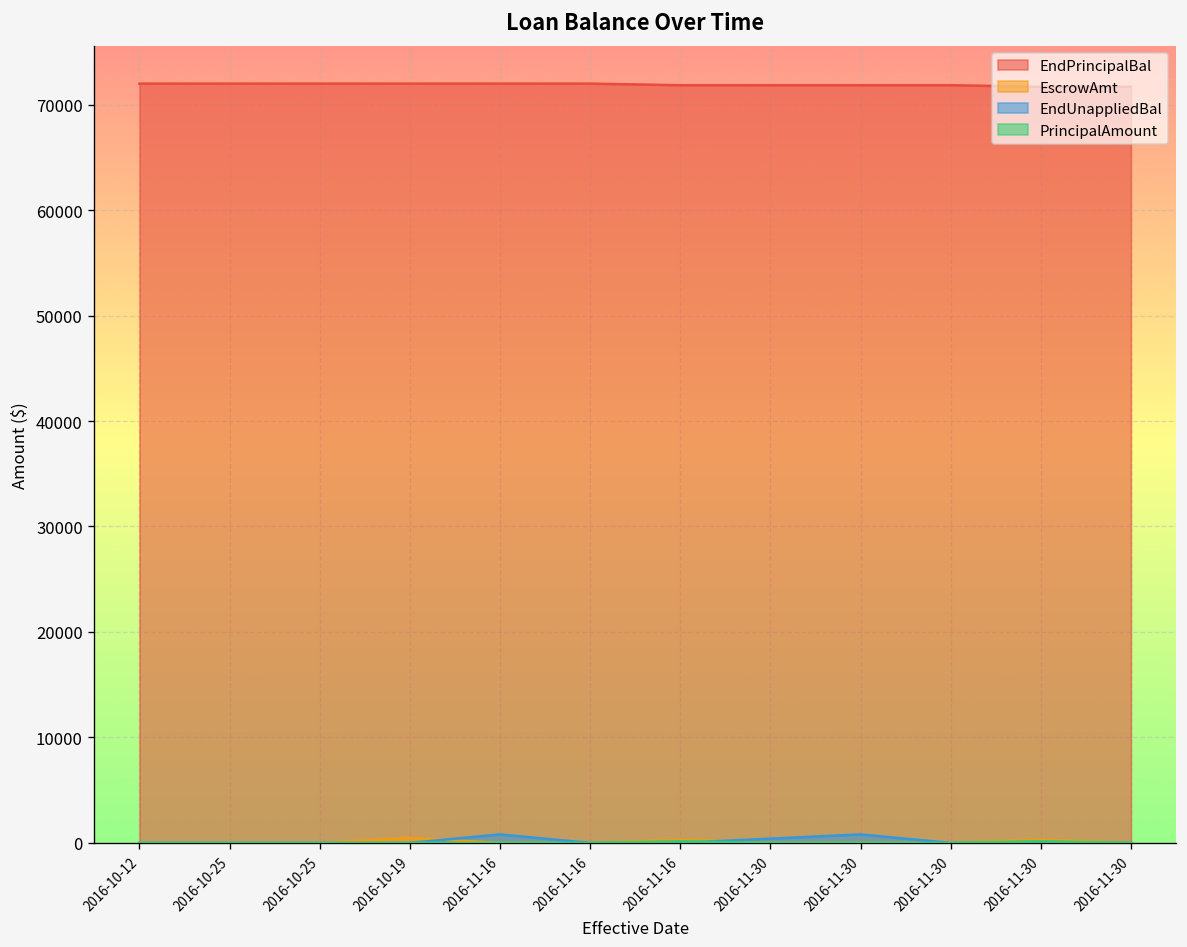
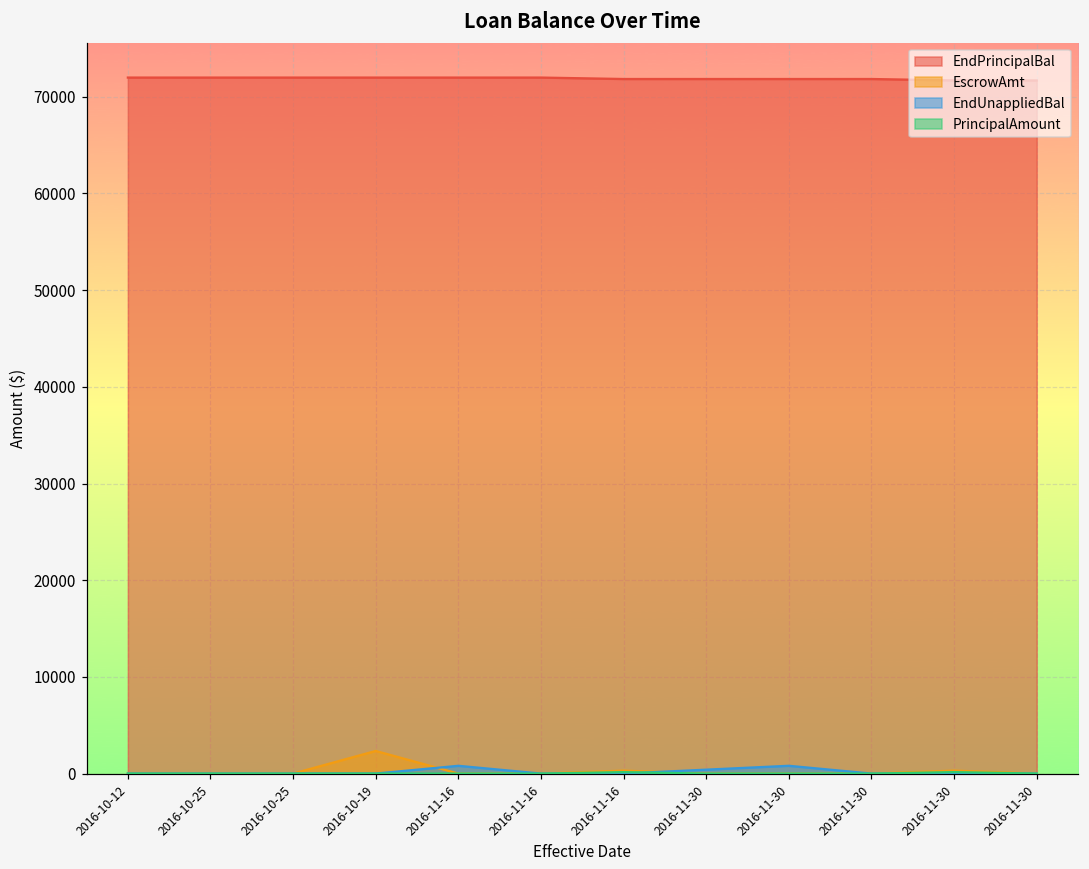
  {
    "EndPrincipalBal": {
      "2016-10-12": 72000,
      "2016-10-19": 72000
    },
    "EscrowAmt": {
-     "2016-10-19": 0
+     "2016-10-19": 2000
    }
  }
